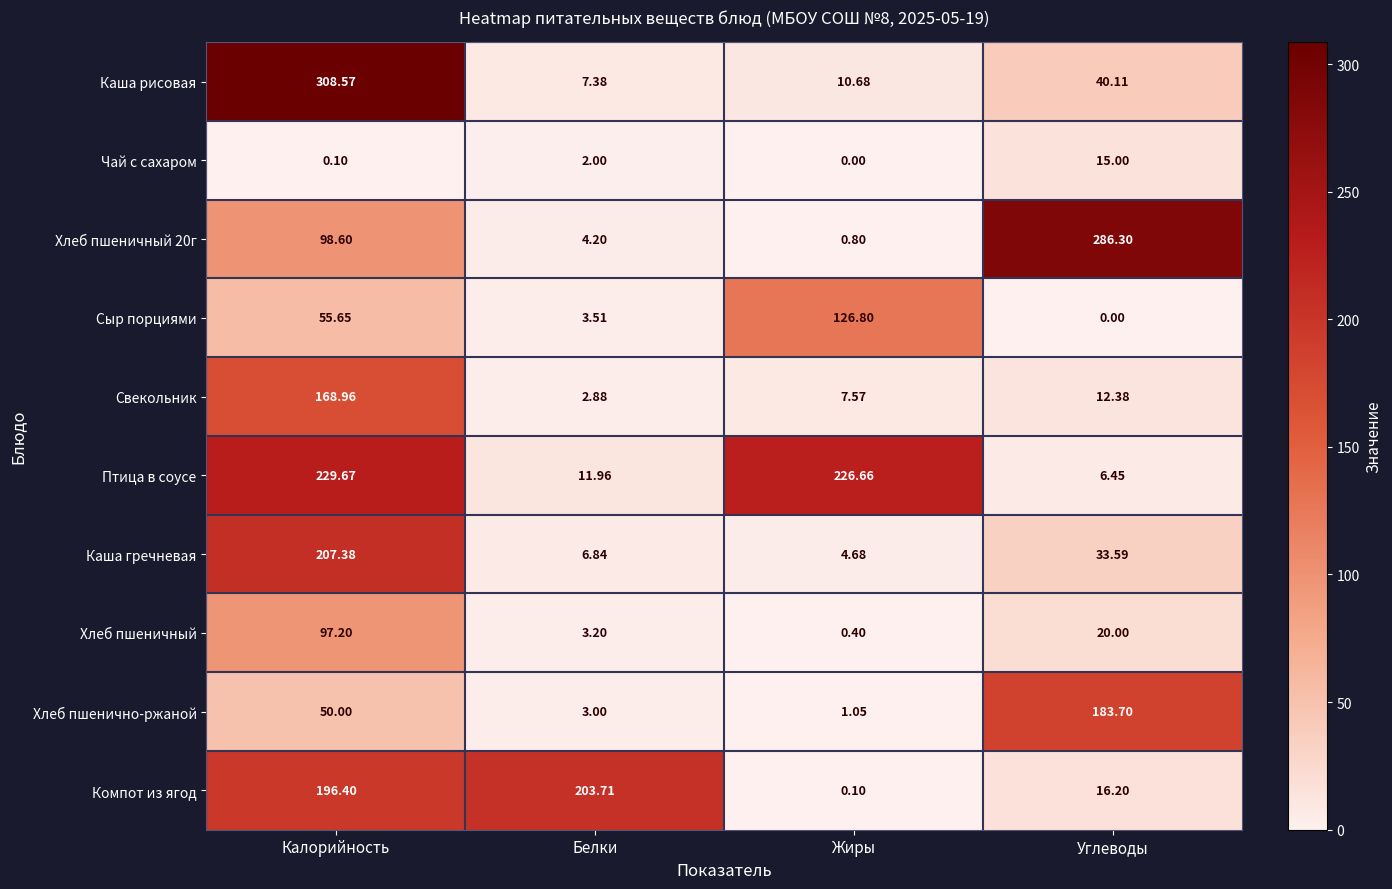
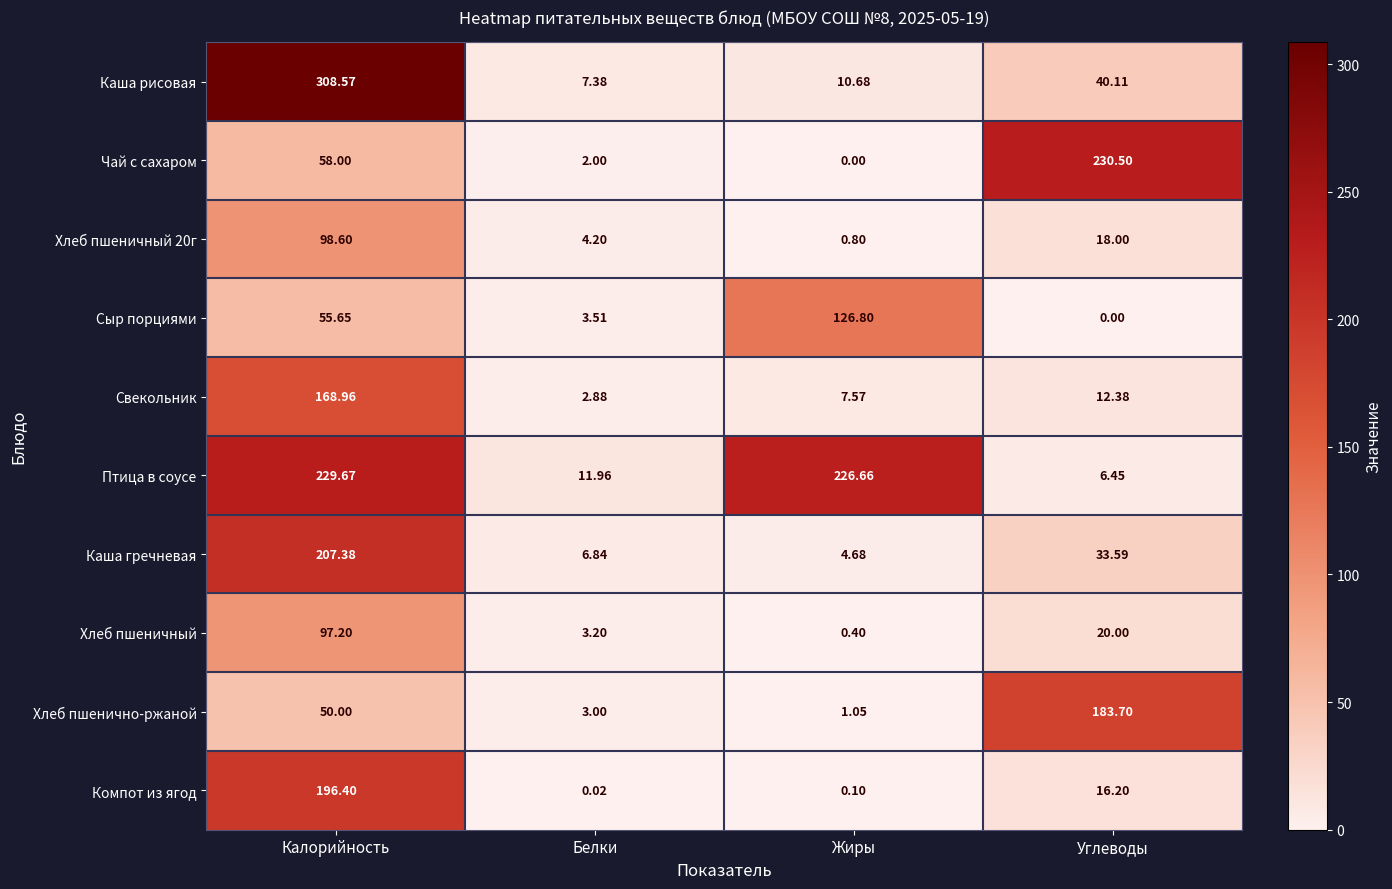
  {
    "Каша рисовая": {
      "Калорийность": 308.57,
      "Белки": 7.38,
      "Жиры": 10.68,
      "Углеводы": 40.11
    },
    "Чай с сахаром": {
-     "Калорийность": 0.10,
+     "Калорийность": 58.00,
      "Белки": 2.00,
      "Жиры": 0.00,
-     "Углеводы": 15.00
+     "Углеводы": 230.50
    },
    "Хлеб пшеничный 20г": {
      "Калорийность": 98.60,
      "Белки": 4.20,
      "Жиры": 0.80,
-     "Углеводы": 286.30
+     "Углеводы": 18.00
    },
    "Сыр порциями": {
      "Калорийность": 55.65,
      "Белки": 3.51,
      "Жиры": 126.80,
      "Углеводы": 0.00
    },
    "Свекольник": {
      "Калорийность": 168.96,
      "Белки": 2.88,
      "Жиры": 7.57,
      "Углеводы": 12.38
    },
    "Птица в соусе": {
      "Калорийность": 229.67,
      "Белки": 11.96,
      "Жиры": 226.66,
      "Углеводы": 6.45
    },
    "Каша гречневая": {
      "Калорийность": 207.38,
      "Белки": 6.84,
      "Жиры": 4.68,
      "Углеводы": 33.59
    },
    "Хлеб пшеничный": {
      "Калорийность": 97.20,
      "Белки": 3.20,
      "Жиры": 0.40,
      "Углеводы": 20.00
    },
    "Хлеб пшенично-ржаной": {
      "Калорийность": 50.00,
      "Белки": 3.00,
      "Жиры": 1.05,
      "Углеводы": 183.70
    },
    "Компот из ягод": {
      "Калорийность": 196.40,
-     "Белки": 203.71,
+     "Белки": 0.02,
      "Жиры": 0.10,
      "Углеводы": 16.20
    }
  }
